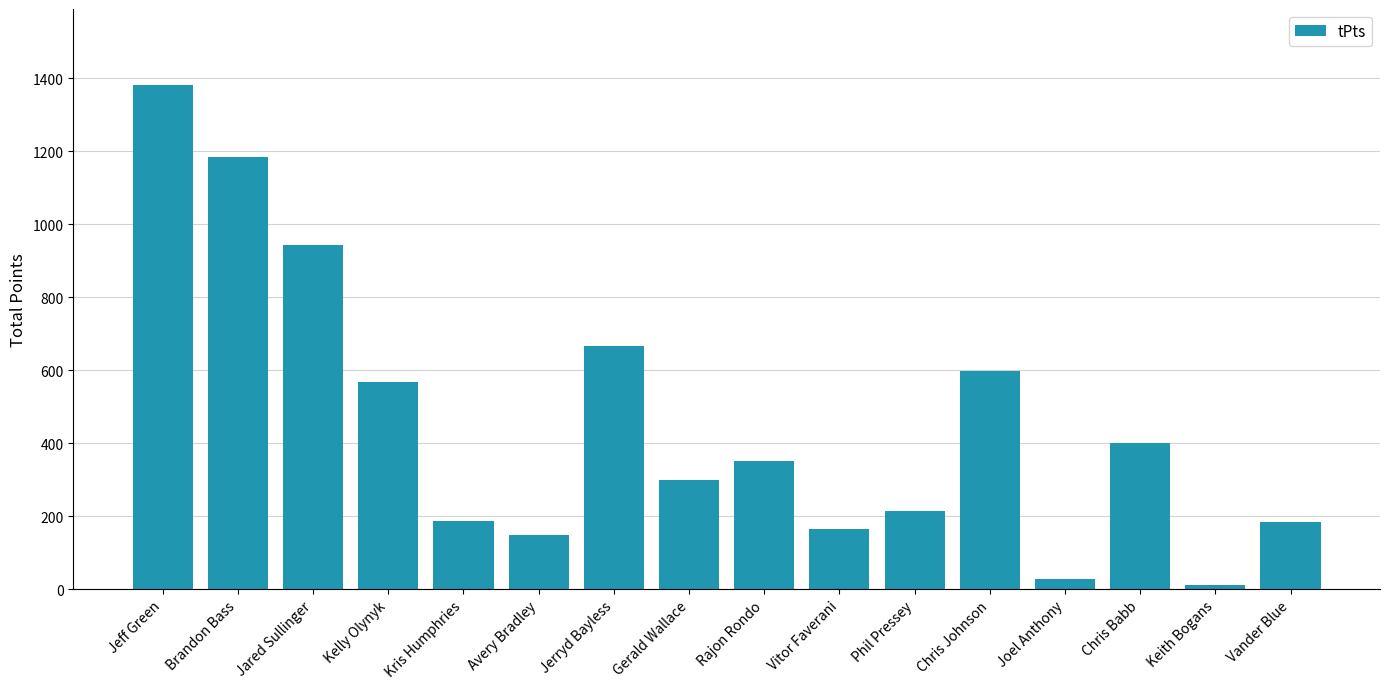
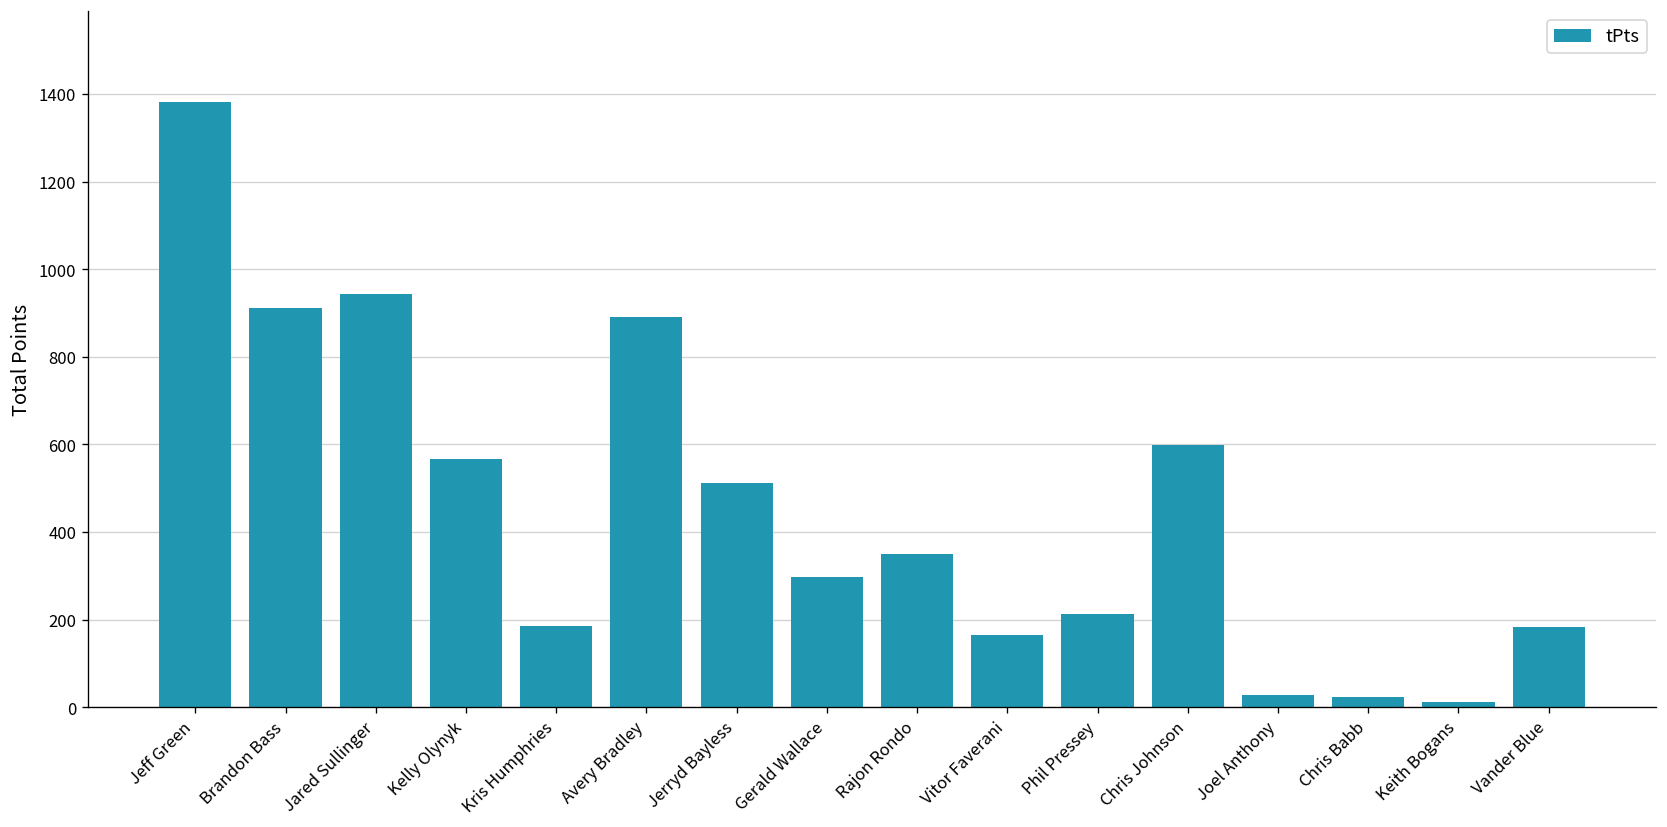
  {
    "Jeff Green": 1380,
-   "Brandon Bass": 1180,
+   "Brandon Bass": 910,
    "Jared Sullinger": 940,
    "Kelly Olynyk": 570,
    "Kris Humphries": 190,
-   "Avery Bradley": 150,
-   "Jerryd Bayless": 670,
+   "Avery Bradley": 890,
+   "Jerryd Bayless": 510,
    "Gerald Wallace": 300,
    "Rajon Rondo": 350,
    "Vitor Faverani": 160,
    "Phil Pressey": 210,
    "Chris Johnson": 600,
    "Joel Anthony": 30,
-   "Chris Babb": 400,
+   "Chris Babb": 20,
    "Keith Bogans": 10,
    "Vander Blue": 180
  }
